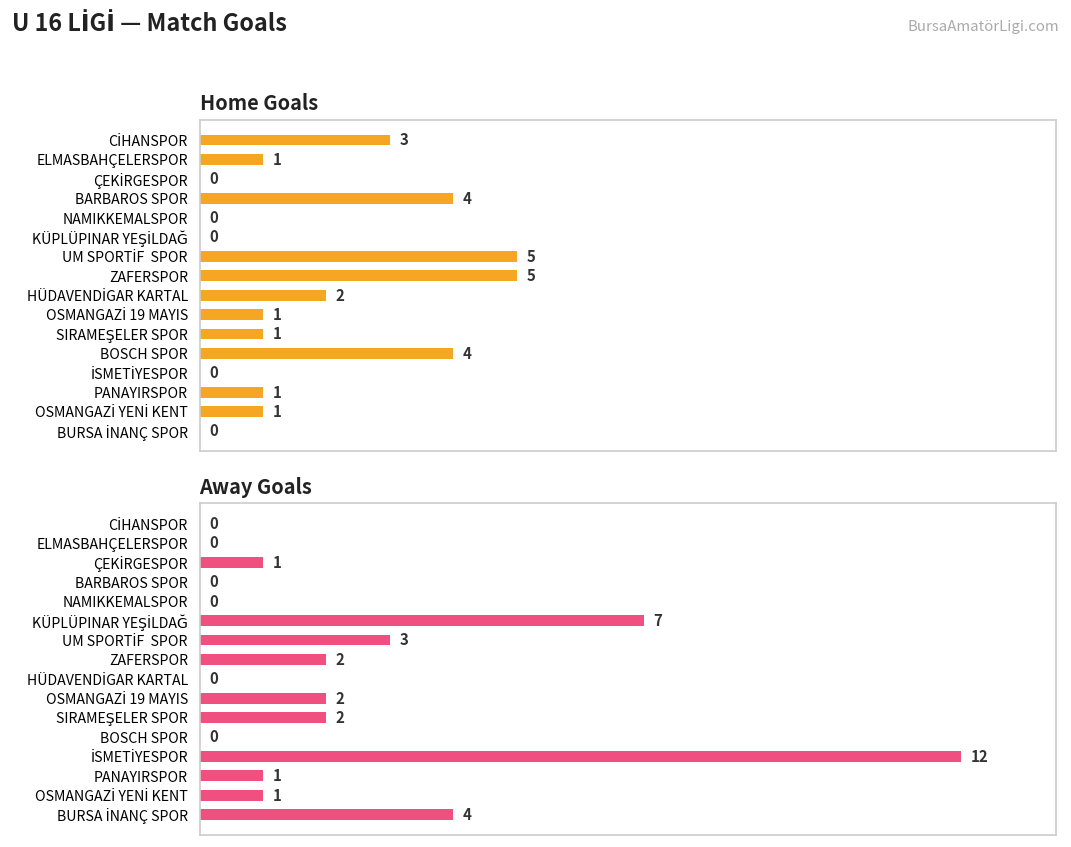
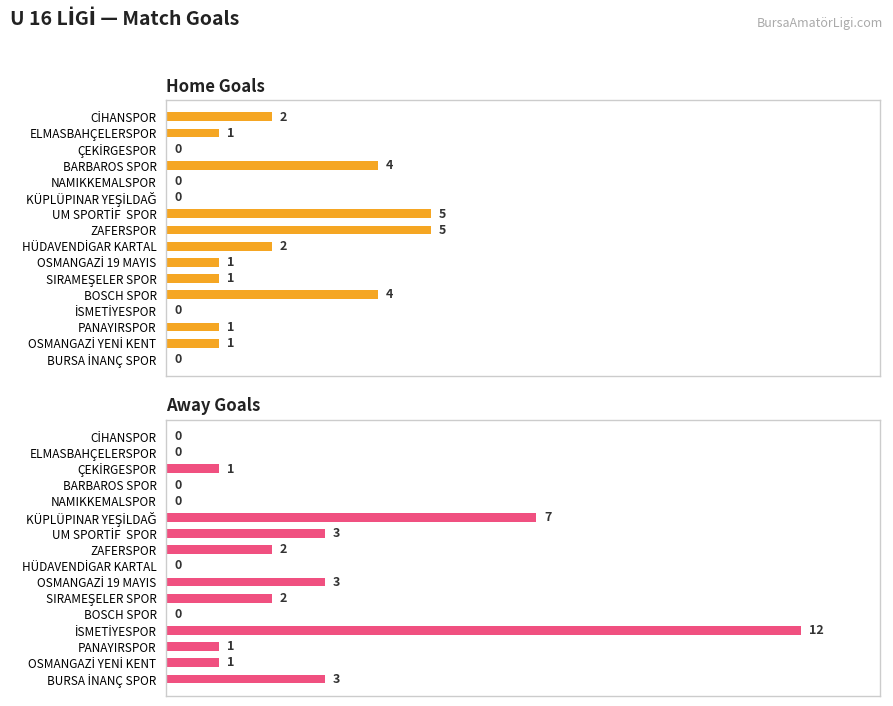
  {
    "Home Goals": {
-     "CİHANSPOR": 3,
+     "CİHANSPOR": 2,
      "ELMASBAHÇELERSPOR": 1,
      "ÇEKİRGESPOR": 0,
      "BARBAROS SPOR": 4,
      "NAMIKKEMALSPOR": 0,
      "KÜPLÜPINAR YEŞİLDAĞ": 0,
      "UM SPORTİF SPOR": 5,
      "ZAFERSPOR": 5,
      "HÜDAVENDİGAR KARTAL": 2,
      "OSMANGAZİ 19 MAYIS": 1,
      "SIRAMEŞELER SPOR": 1,
      "BOSCH SPOR": 4,
      "İSMETİYESPOR": 0,
      "PANAYIRSPOR": 1,
      "OSMANGAZİ YENİ KENT": 1,
      "BURSA İNANÇ SPOR": 0
    },
    "Away Goals": {
      "CİHANSPOR": 0,
      "ELMASBAHÇELERSPOR": 0,
      "ÇEKİRGESPOR": 1,
      "BARBAROS SPOR": 0,
      "NAMIKKEMALSPOR": 0,
      "KÜPLÜPINAR YEŞİLDAĞ": 7,
      "UM SPORTİF SPOR": 3,
      "ZAFERSPOR": 2,
      "HÜDAVENDİGAR KARTAL": 0,
-     "OSMANGAZİ 19 MAYIS": 2,
+     "OSMANGAZİ 19 MAYIS": 3,
      "SIRAMEŞELER SPOR": 2,
      "BOSCH SPOR": 0,
      "İSMETİYESPOR": 12,
      "PANAYIRSPOR": 1,
      "OSMANGAZİ YENİ KENT": 1,
-     "BURSA İNANÇ SPOR": 4
+     "BURSA İNANÇ SPOR": 3
    }
  }
